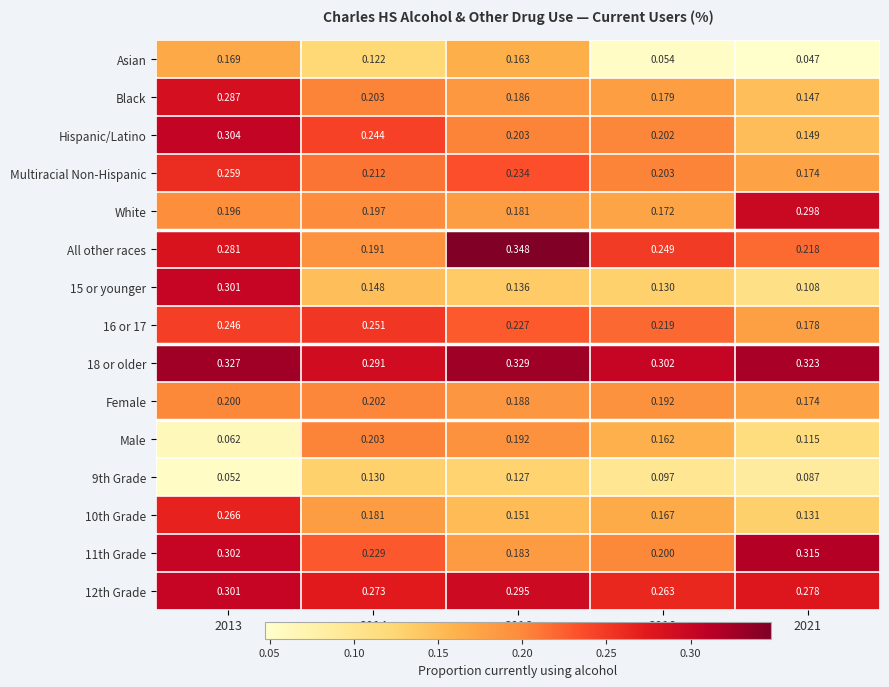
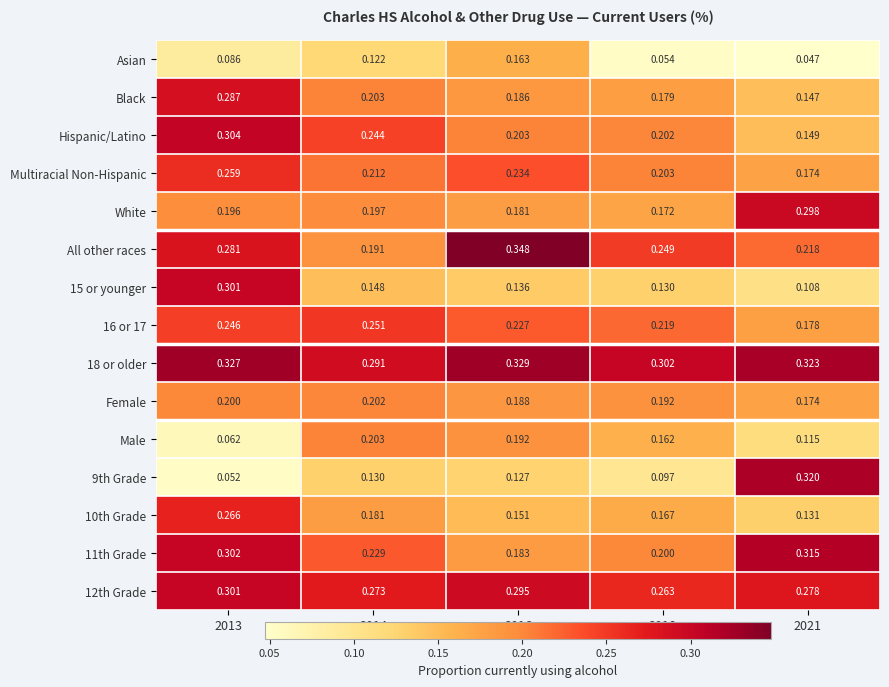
  {
    "Asian": {
-     "2013": 0.169,
+     "2013": 0.086,
      "2021": 0.047
    },
    "Black": {
      "2013": 0.287,
      "2021": 0.147
    },
    "Hispanic/Latino": {
      "2013": 0.304,
      "2021": 0.149
    },
    "Multiracial Non-Hispanic": {
      "2013": 0.259,
      "2021": 0.174
    },
    "White": {
      "2013": 0.196,
      "2021": 0.298
    },
    "All other races": {
      "2013": 0.281,
      "2021": 0.218
    },
    "15 or younger": {
      "2013": 0.301,
      "2021": 0.108
    },
    "16 or 17": {
      "2013": 0.246,
      "2021": 0.178
    },
    "18 or older": {
      "2013": 0.327,
      "2021": 0.323
    },
    "Female": {
      "2013": 0.200,
      "2021": 0.174
    },
    "Male": {
      "2013": 0.062,
      "2021": 0.115
    },
    "9th Grade": {
      "2013": 0.052,
-     "2021": 0.087
+     "2021": 0.320
    },
    "10th Grade": {
      "2013": 0.266,
      "2021": 0.131
    },
    "11th Grade": {
      "2013": 0.302,
      "2021": 0.315
    },
    "12th Grade": {
      "2013": 0.301,
      "2021": 0.278
    }
  }
